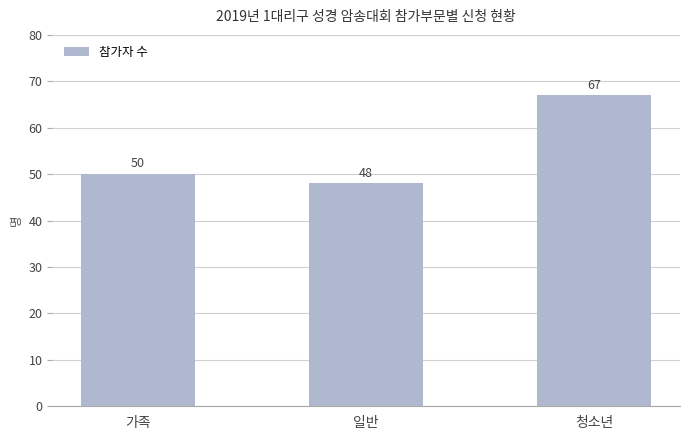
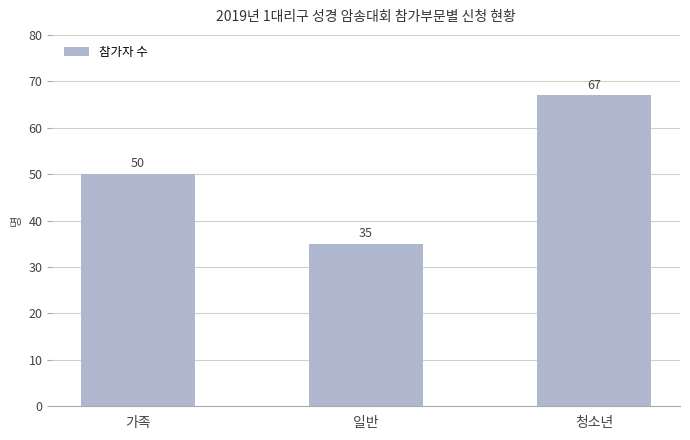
  {
    "가족": 50,
-   "일반": 48,
+   "일반": 35,
    "청소년": 67
  }
